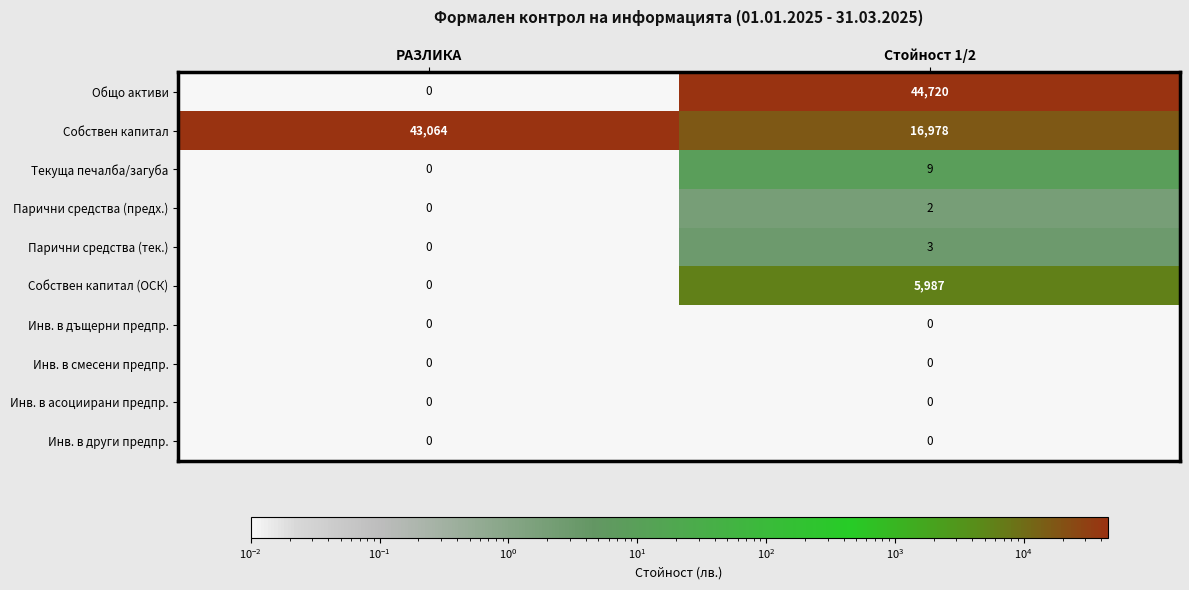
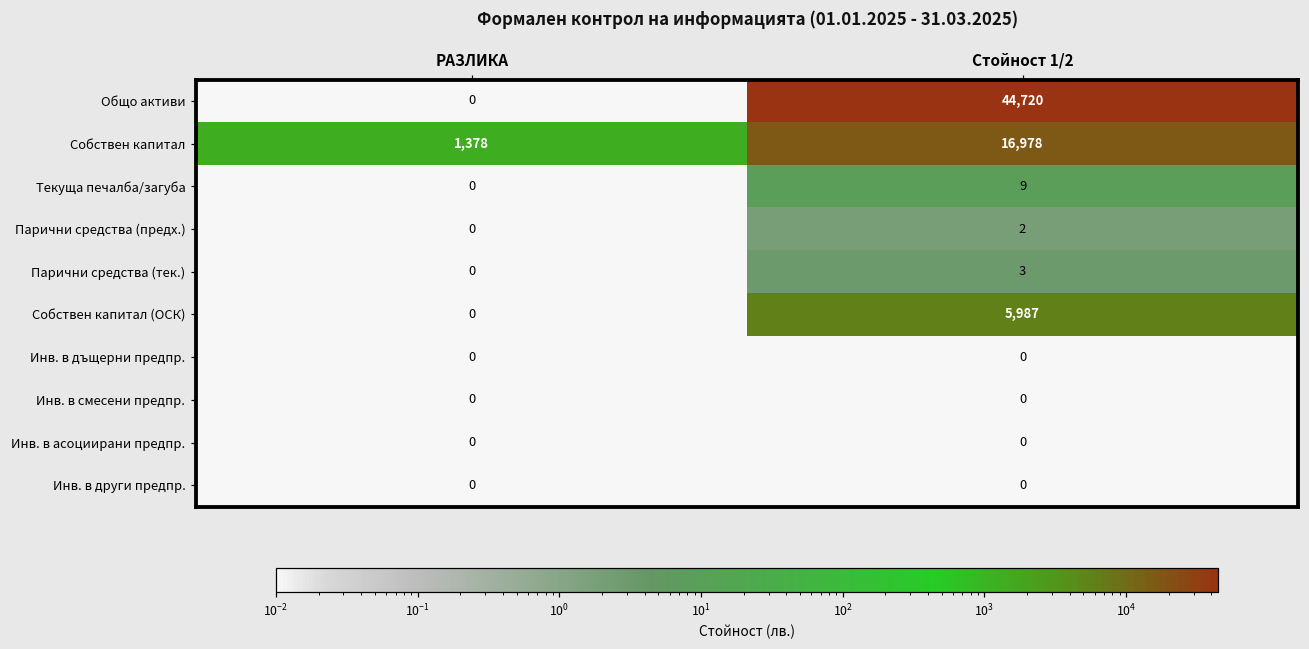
  {
    "Общо активи": {
      "РАЗЛИКА": "0",
      "Стойност 1/2": "44,720"
    },
    "Собствен капитал": {
-     "РАЗЛИКА": "43,064",
+     "РАЗЛИКА": "1,378",
      "Стойност 1/2": "16,978"
    },
    "Текуща печалба/загуба": {
      "РАЗЛИКА": "0",
      "Стойност 1/2": "9"
    },
    "Парични средства (предх.)": {
      "РАЗЛИКА": "0",
      "Стойност 1/2": "2"
    },
    "Парични средства (тек.)": {
      "РАЗЛИКА": "0",
      "Стойност 1/2": "3"
    },
    "Собствен капитал (ОСК)": {
      "РАЗЛИКА": "0",
      "Стойност 1/2": "5,987"
    },
    "Инв. в дъщерни предпр.": {
      "РАЗЛИКА": "0",
      "Стойност 1/2": "0"
    },
    "Инв. в смесени предпр.": {
      "РАЗЛИКА": "0",
      "Стойност 1/2": "0"
    },
    "Инв. в асоциирани предпр.": {
      "РАЗЛИКА": "0",
      "Стойност 1/2": "0"
    },
    "Инв. в други предпр.": {
      "РАЗЛИКА": "0",
      "Стойност 1/2": "0"
    }
  }
